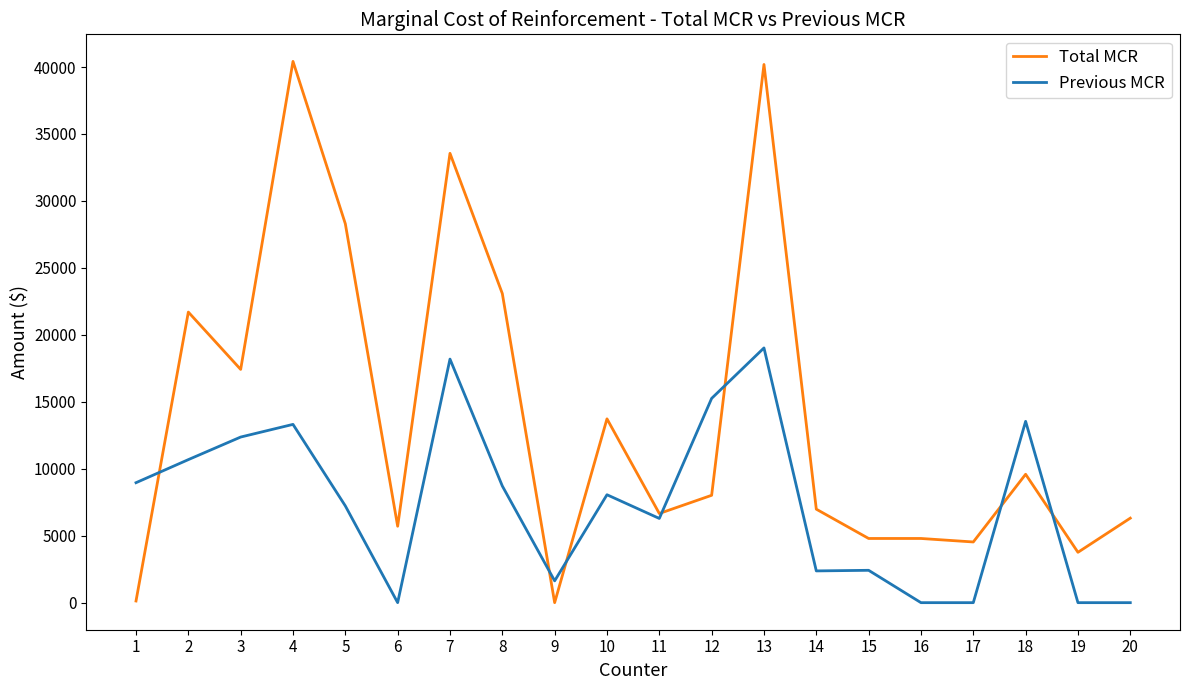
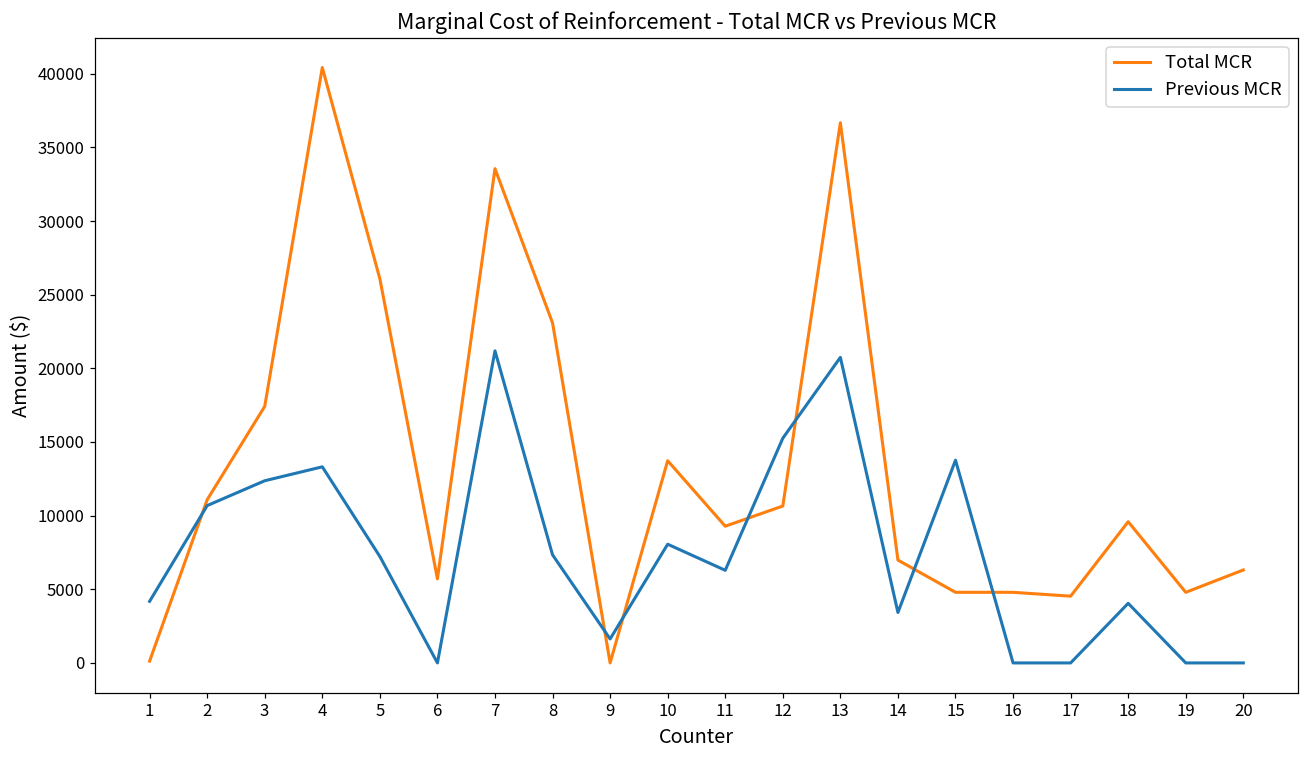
  {
    "Total MCR": {
      "1": 100,
-     "2": 21700,
+     "2": 11100,
      "3": 17400,
      "4": 40400,
-     "5": 28300,
+     "5": 26100,
      "6": 5700,
      "7": 33600,
      "8": 23100,
      "9": 0,
      "10": 13700,
-     "11": 6700,
-     "12": 8000,
-     "13": 40200,
+     "11": 9300,
+     "12": 10700,
+     "13": 36700,
      "14": 7000,
      "15": 4800,
      "16": 4800,
      "17": 4500,
      "18": 9600,
-     "19": 3800,
+     "19": 4800,
      "20": 6300
    },
    "Previous MCR": {
-     "1": 9000,
+     "1": 4200,
      "2": 10700,
      "3": 12400,
      "4": 13300,
      "5": 7200,
      "6": 0,
-     "7": 18200,
-     "8": 8700,
+     "7": 21200,
+     "8": 7300,
      "9": 1600,
      "10": 8100,
      "11": 6300,
      "12": 15300,
-     "13": 19000,
-     "14": 2400,
-     "15": 2400,
+     "13": 20700,
+     "14": 3400,
+     "15": 13800,
      "16": 0,
      "17": 0,
-     "18": 13500,
+     "18": 4000,
      "19": 0,
      "20": 0
    }
  }
